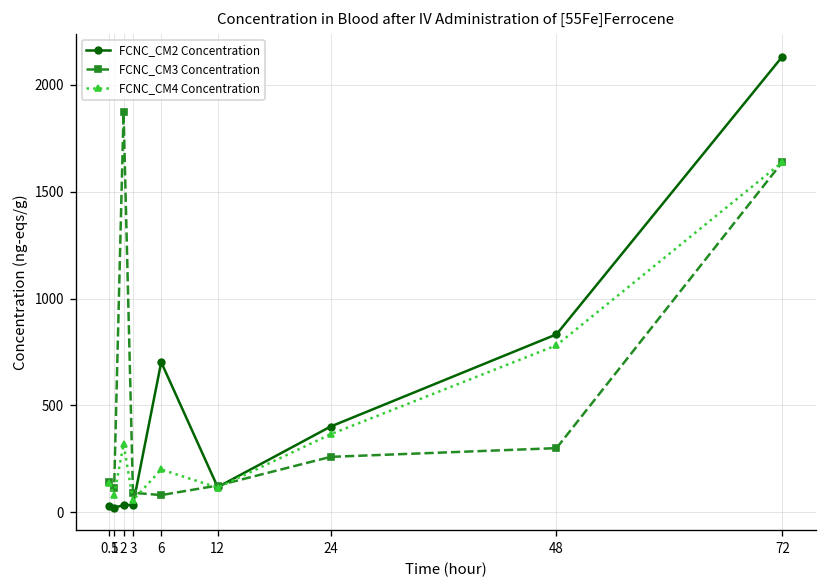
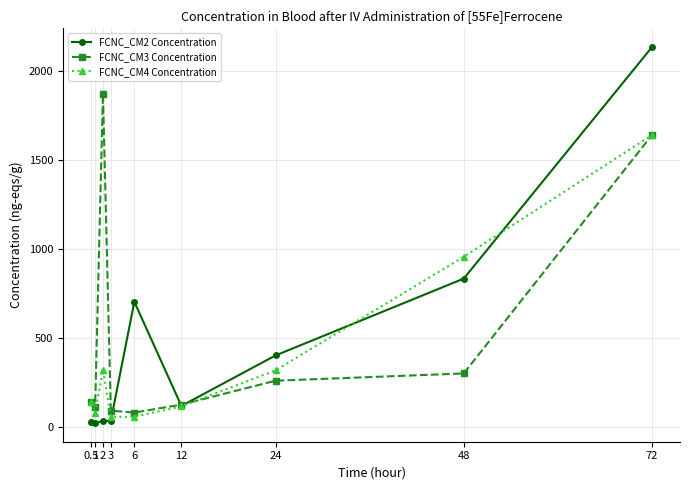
  {
    "FCNC_CM2 Concentration": {
      "2": 30,
      "3": 30,
      "6": 700,
      "24": 400,
      "48": 830,
      "72": 2130
    },
    "FCNC_CM3 Concentration": {
      "2": 1870,
      "3": 90,
      "6": 80,
      "24": 260,
      "48": 300
    },
    "FCNC_CM4 Concentration": {
      "2": 320,
      "3": 60,
-     "6": 200,
-     "24": 360,
-     "48": 780
+     "6": 60,
+     "24": 320,
+     "48": 960
    }
  }
